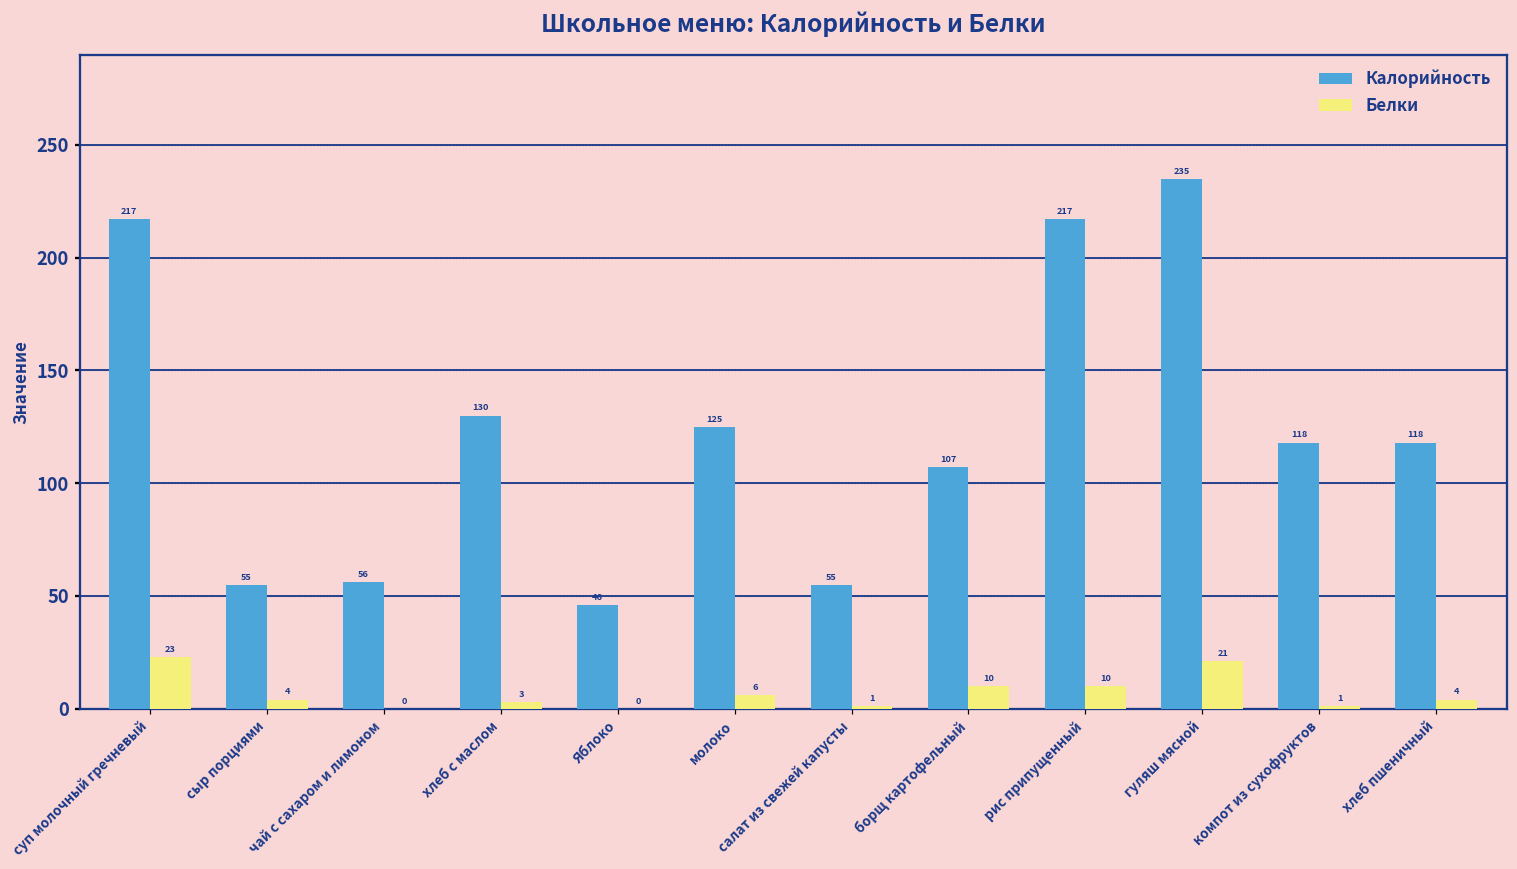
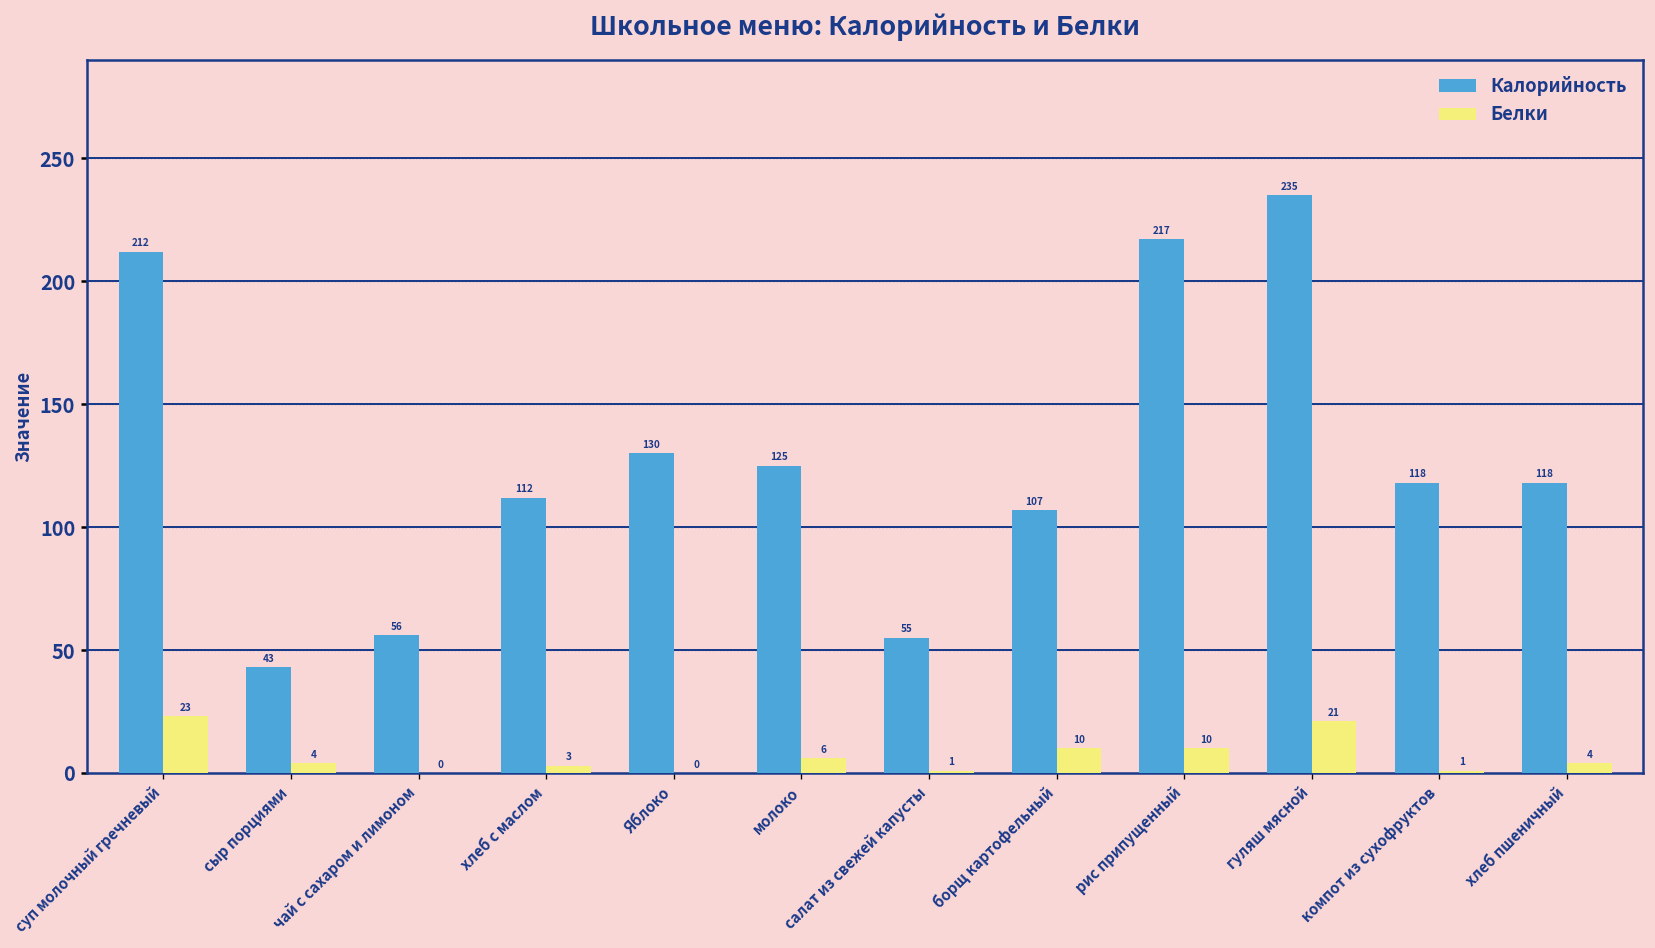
  {
    "Калорийность": {
-     "суп молочный гречневый": 217,
-     "сыр порциями": 55,
+     "суп молочный гречневый": 212,
+     "сыр порциями": 43,
      "чай с сахаром и лимоном": 56,
-     "хлеб с маслом": 130,
-     "Яблоко": 46,
+     "хлеб с маслом": 112,
+     "Яблоко": 130,
      "молоко": 125,
      "салат из свежей капусты": 55,
      "борщ картофельный": 107,
      "рис припущенный": 217,
      "гуляш мясной": 235,
      "компот из сухофруктов": 118,
      "хлеб пшеничный": 118
    },
    "Белки": {
      "суп молочный гречневый": 23,
      "сыр порциями": 4,
      "чай с сахаром и лимоном": 0,
      "хлеб с маслом": 3,
      "Яблоко": 0,
      "молоко": 6,
      "салат из свежей капусты": 1,
      "борщ картофельный": 10,
      "рис припущенный": 10,
      "гуляш мясной": 21,
      "компот из сухофруктов": 1,
      "хлеб пшеничный": 4
    }
  }
